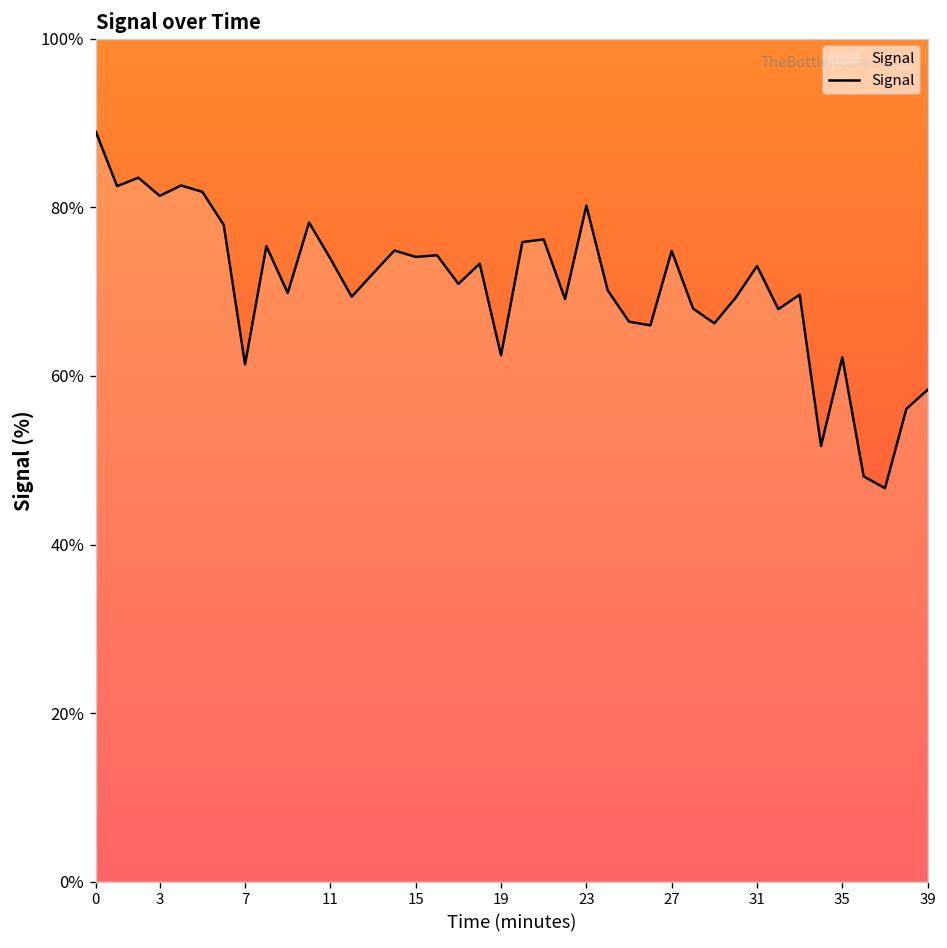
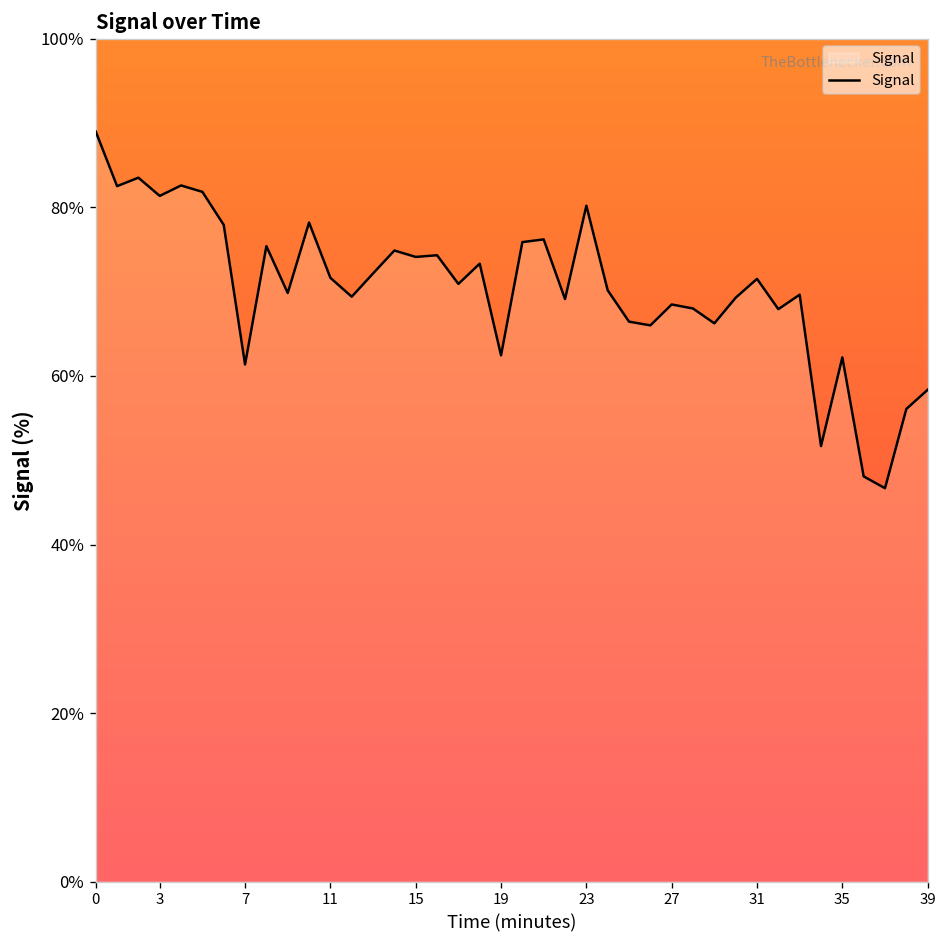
  {
    "0": "89%",
    "3": "81%",
    "7": "61%",
-   "11": "74%",
+   "11": "72%",
    "15": "74%",
    "19": "62%",
    "23": "80%",
-   "27": "75%",
-   "31": "73%",
+   "27": "68%",
+   "31": "72%",
    "35": "62%",
    "39": "58%"
  }
